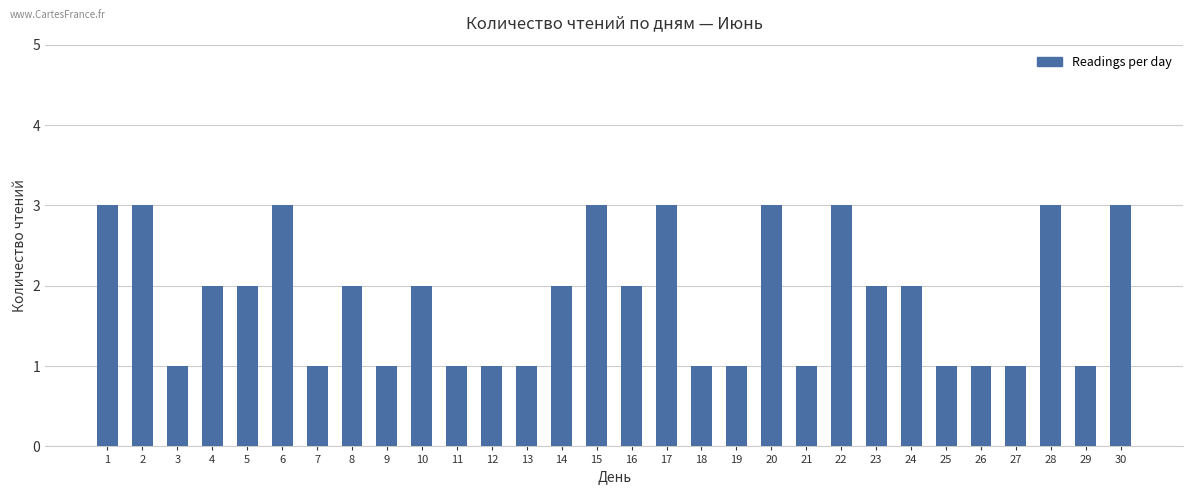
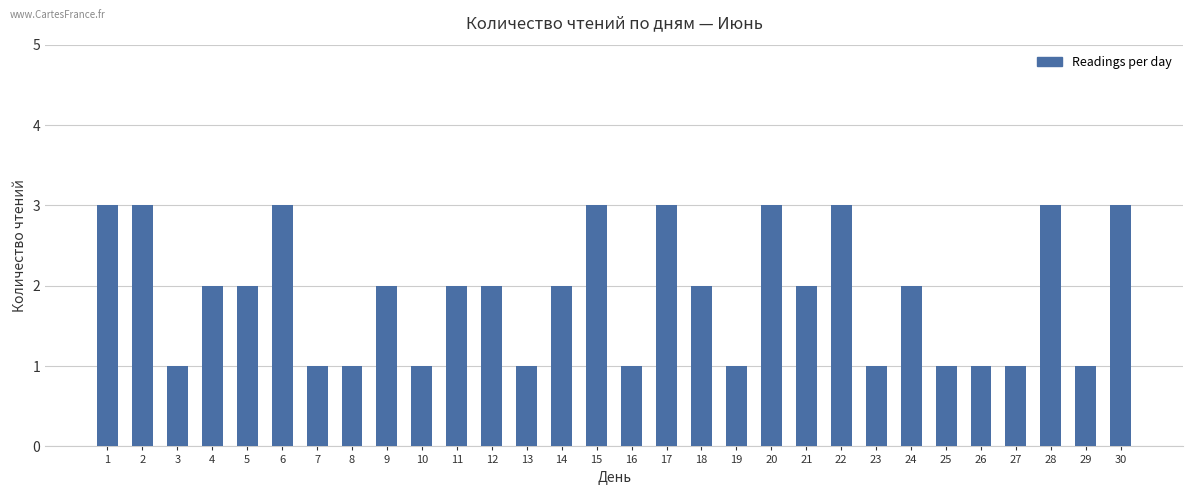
  {
    "1": 3,
    "2": 3,
    "3": 1,
    "4": 2,
    "5": 2,
    "6": 3,
    "7": 1,
-   "8": 2,
-   "9": 1,
-   "10": 2,
-   "11": 1,
-   "12": 1,
+   "8": 1,
+   "9": 2,
+   "10": 1,
+   "11": 2,
+   "12": 2,
    "13": 1,
    "14": 2,
    "15": 3,
-   "16": 2,
+   "16": 1,
    "17": 3,
-   "18": 1,
+   "18": 2,
    "19": 1,
    "20": 3,
-   "21": 1,
+   "21": 2,
    "22": 3,
-   "23": 2,
+   "23": 1,
    "24": 2,
    "25": 1,
    "26": 1,
    "27": 1,
    "28": 3,
    "29": 1,
    "30": 3
  }
